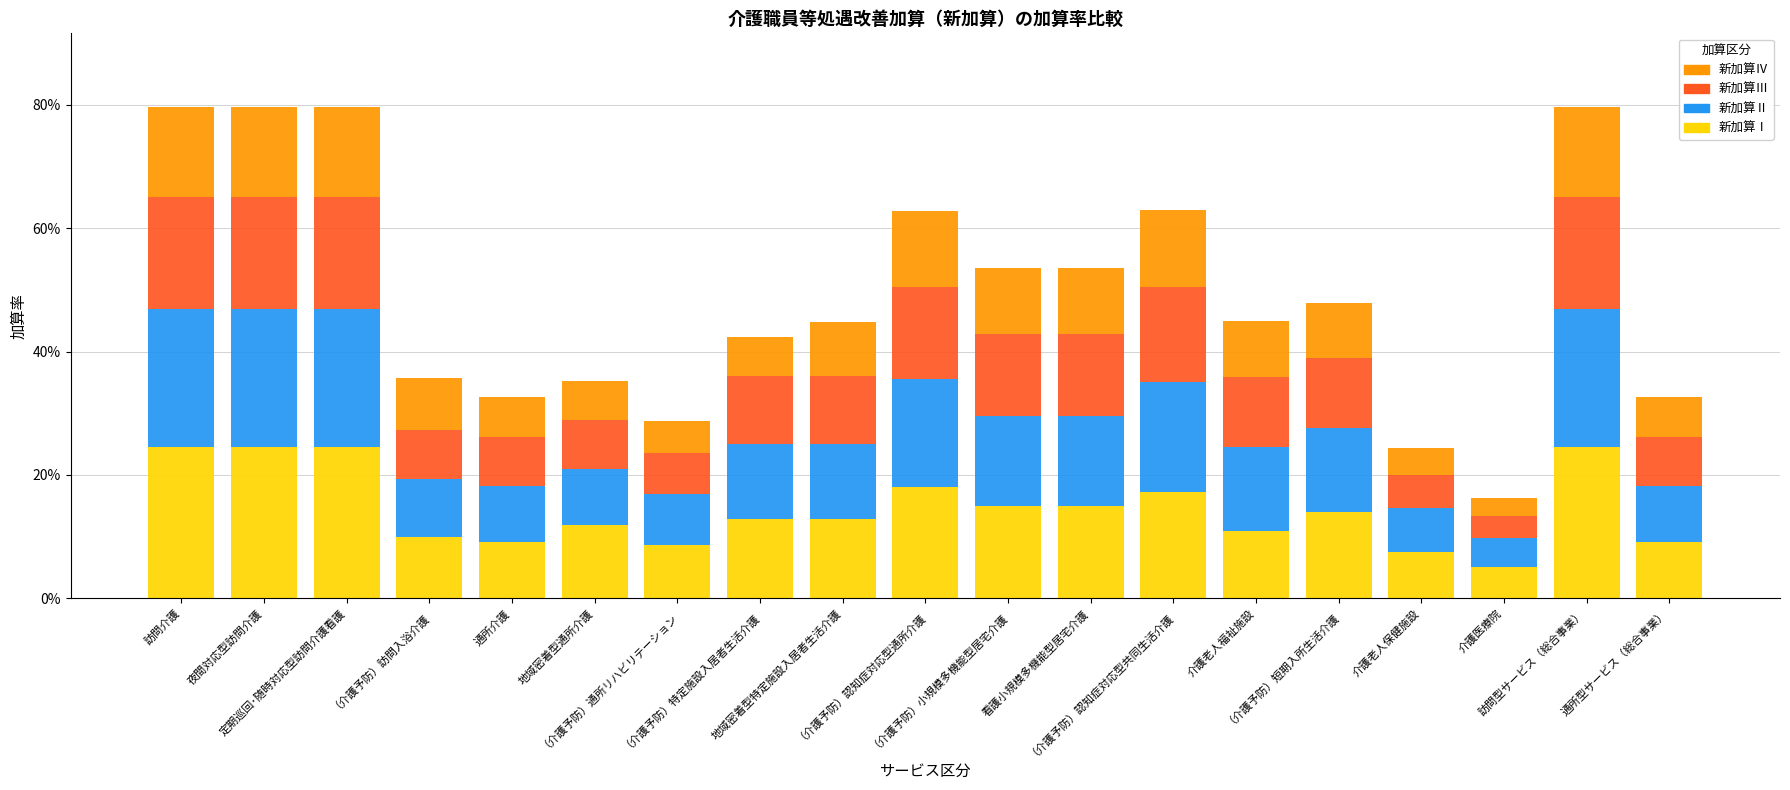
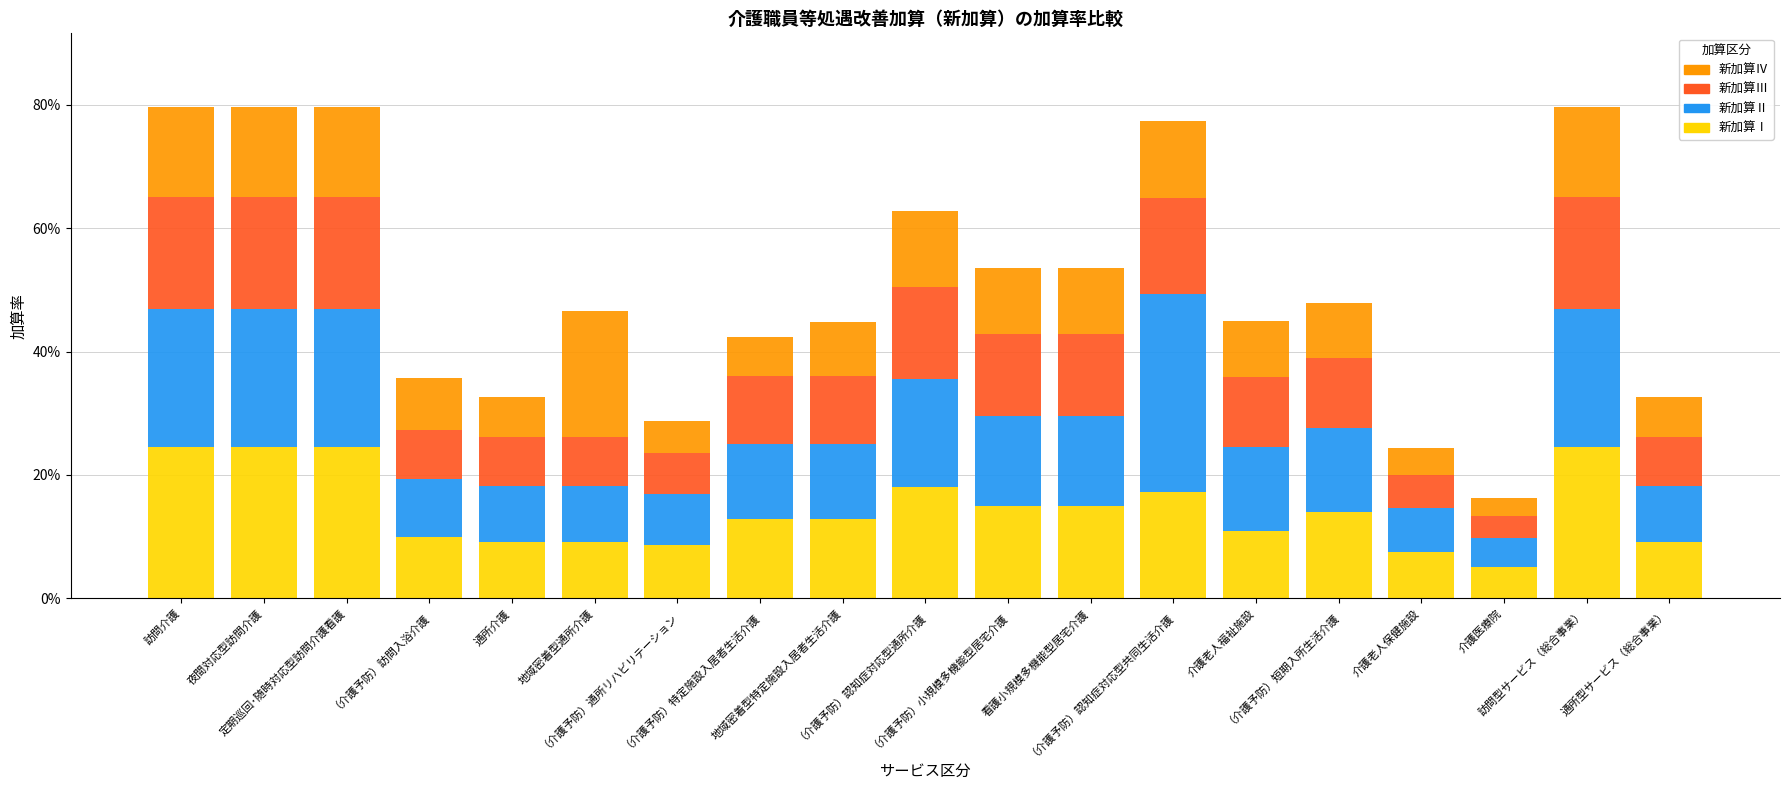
  {
    "新加算Ⅰ": {
      "訪問介護": "25%",
      "夜間対応型訪問介護": "25%",
      "定期巡回･随時対応型訪問介護看護": "25%",
      "（介護予防）訪問入浴介護": "10%",
      "通所介護": "9%",
-     "地域密着型通所介護": "12%",
+     "地域密着型通所介護": "9%",
      "（介護予防）通所リハビリテーション": "9%",
      "（介護予防）特定施設入居者生活介護": "13%",
      "地域密着型特定施設入居者生活介護": "13%",
      "（介護予防）認知症対応型通所介護": "18%",
      "（介護予防）小規模多機能型居宅介護": "15%",
      "看護小規模多機能型居宅介護": "15%",
      "（介護予防）認知症対応型共同生活介護": "17%",
      "介護老人福祉施設": "11%",
      "（介護予防）短期入所生活介護": "14%",
      "介護老人保健施設": "8%",
      "介護医療院": "5%",
      "訪問型サービス（総合事業）": "25%",
      "通所型サービス（総合事業）": "9%"
    },
    "新加算Ⅱ": {
      "訪問介護": "22%",
      "夜間対応型訪問介護": "22%",
      "定期巡回･随時対応型訪問介護看護": "22%",
      "（介護予防）訪問入浴介護": "9%",
      "通所介護": "9%",
      "地域密着型通所介護": "9%",
      "（介護予防）通所リハビリテーション": "8%",
      "（介護予防）特定施設入居者生活介護": "12%",
      "地域密着型特定施設入居者生活介護": "12%",
      "（介護予防）認知症対応型通所介護": "17%",
      "（介護予防）小規模多機能型居宅介護": "15%",
      "看護小規模多機能型居宅介護": "15%",
-     "（介護予防）認知症対応型共同生活介護": "18%",
+     "（介護予防）認知症対応型共同生活介護": "32%",
      "介護老人福祉施設": "14%",
      "（介護予防）短期入所生活介護": "14%",
      "介護老人保健施設": "7%",
      "介護医療院": "5%",
      "訪問型サービス（総合事業）": "22%",
      "通所型サービス（総合事業）": "9%"
    },
    "新加算Ⅲ": {
      "訪問介護": "18%",
      "夜間対応型訪問介護": "18%",
      "定期巡回･随時対応型訪問介護看護": "18%",
      "（介護予防）訪問入浴介護": "8%",
      "通所介護": "8%",
      "地域密着型通所介護": "8%",
      "（介護予防）通所リハビリテーション": "7%",
      "（介護予防）特定施設入居者生活介護": "11%",
      "地域密着型特定施設入居者生活介護": "11%",
      "（介護予防）認知症対応型通所介護": "15%",
      "（介護予防）小規模多機能型居宅介護": "13%",
      "看護小規模多機能型居宅介護": "13%",
      "（介護予防）認知症対応型共同生活介護": "16%",
      "介護老人福祉施設": "11%",
      "（介護予防）短期入所生活介護": "11%",
      "介護老人保健施設": "5%",
      "介護医療院": "4%",
      "訪問型サービス（総合事業）": "18%",
      "通所型サービス（総合事業）": "8%"
    },
    "新加算Ⅳ": {
      "訪問介護": "15%",
      "夜間対応型訪問介護": "15%",
      "定期巡回･随時対応型訪問介護看護": "15%",
      "（介護予防）訪問入浴介護": "8%",
      "通所介護": "6%",
-     "地域密着型通所介護": "6%",
+     "地域密着型通所介護": "20%",
      "（介護予防）通所リハビリテーション": "5%",
      "（介護予防）特定施設入居者生活介護": "6%",
      "地域密着型特定施設入居者生活介護": "9%",
      "（介護予防）認知症対応型通所介護": "12%",
      "（介護予防）小規模多機能型居宅介護": "11%",
      "看護小規模多機能型居宅介護": "11%",
      "（介護予防）認知症対応型共同生活介護": "13%",
      "介護老人福祉施設": "9%",
      "（介護予防）短期入所生活介護": "9%",
      "介護老人保健施設": "4%",
      "介護医療院": "3%",
      "訪問型サービス（総合事業）": "15%",
      "通所型サービス（総合事業）": "6%"
    }
  }
